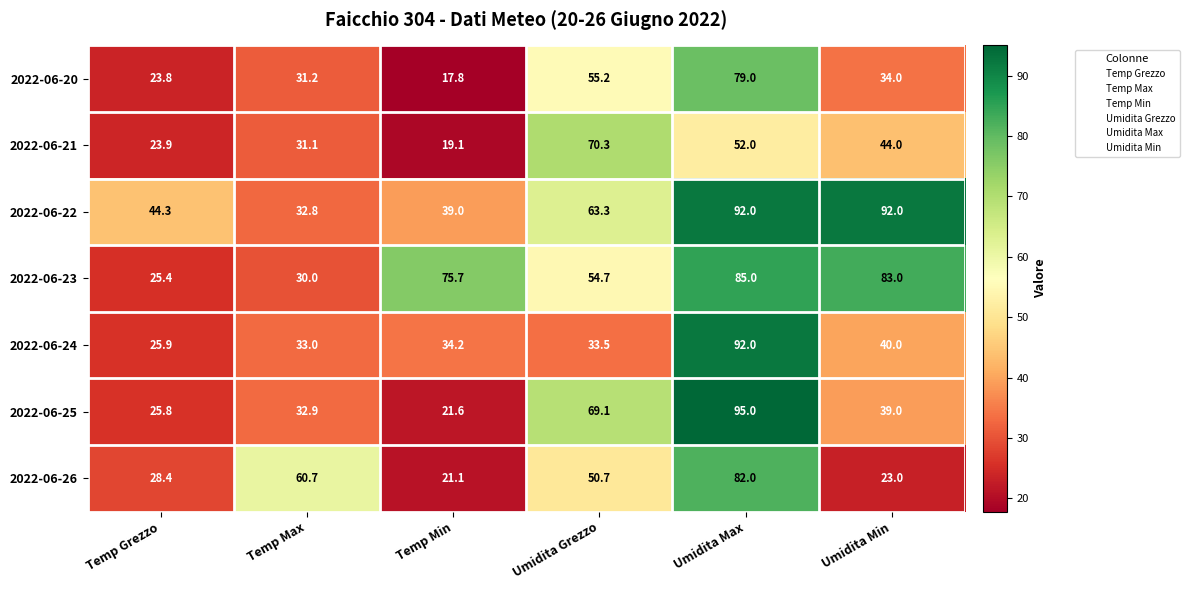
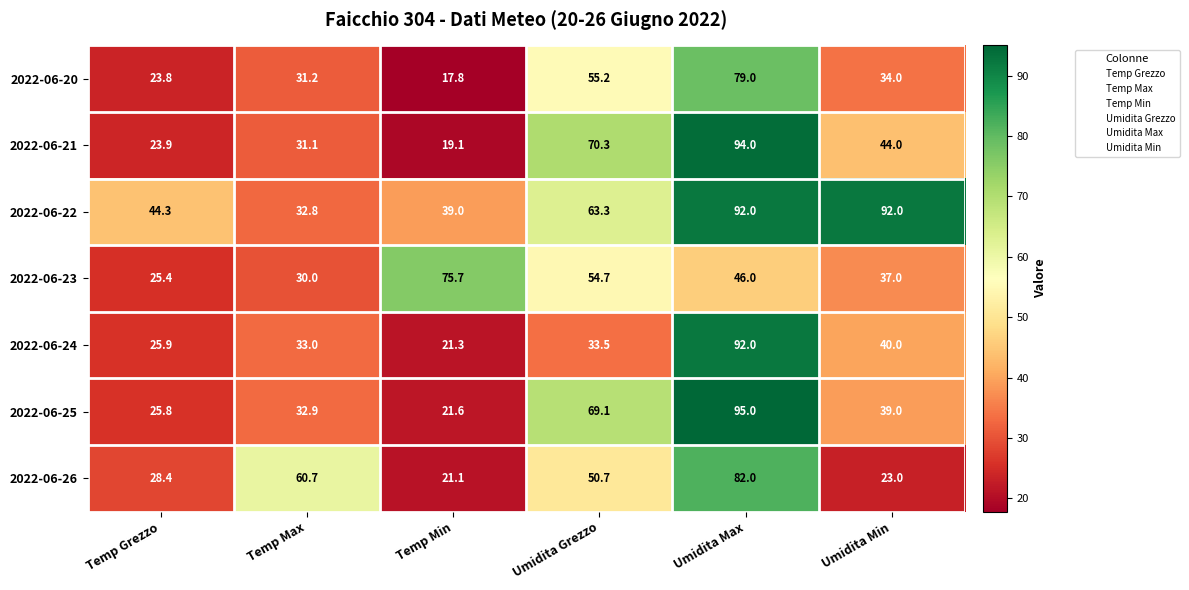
  {
    "2022-06-20": {
      "Temp Grezzo": 23.8,
      "Temp Max": 31.2,
      "Temp Min": 17.8,
      "Umidita Grezzo": 55.2,
      "Umidita Max": 79.0,
      "Umidita Min": 34.0
    },
    "2022-06-21": {
      "Temp Grezzo": 23.9,
      "Temp Max": 31.1,
      "Temp Min": 19.1,
      "Umidita Grezzo": 70.3,
-     "Umidita Max": 52.0,
+     "Umidita Max": 94.0,
      "Umidita Min": 44.0
    },
    "2022-06-22": {
      "Temp Grezzo": 44.3,
      "Temp Max": 32.8,
      "Temp Min": 39.0,
      "Umidita Grezzo": 63.3,
      "Umidita Max": 92.0,
      "Umidita Min": 92.0
    },
    "2022-06-23": {
      "Temp Grezzo": 25.4,
      "Temp Max": 30.0,
      "Temp Min": 75.7,
      "Umidita Grezzo": 54.7,
-     "Umidita Max": 85.0,
-     "Umidita Min": 83.0
+     "Umidita Max": 46.0,
+     "Umidita Min": 37.0
    },
    "2022-06-24": {
      "Temp Grezzo": 25.9,
      "Temp Max": 33.0,
-     "Temp Min": 34.2,
+     "Temp Min": 21.3,
      "Umidita Grezzo": 33.5,
      "Umidita Max": 92.0,
      "Umidita Min": 40.0
    },
    "2022-06-25": {
      "Temp Grezzo": 25.8,
      "Temp Max": 32.9,
      "Temp Min": 21.6,
      "Umidita Grezzo": 69.1,
      "Umidita Max": 95.0,
      "Umidita Min": 39.0
    },
    "2022-06-26": {
      "Temp Grezzo": 28.4,
      "Temp Max": 60.7,
      "Temp Min": 21.1,
      "Umidita Grezzo": 50.7,
      "Umidita Max": 82.0,
      "Umidita Min": 23.0
    }
  }
